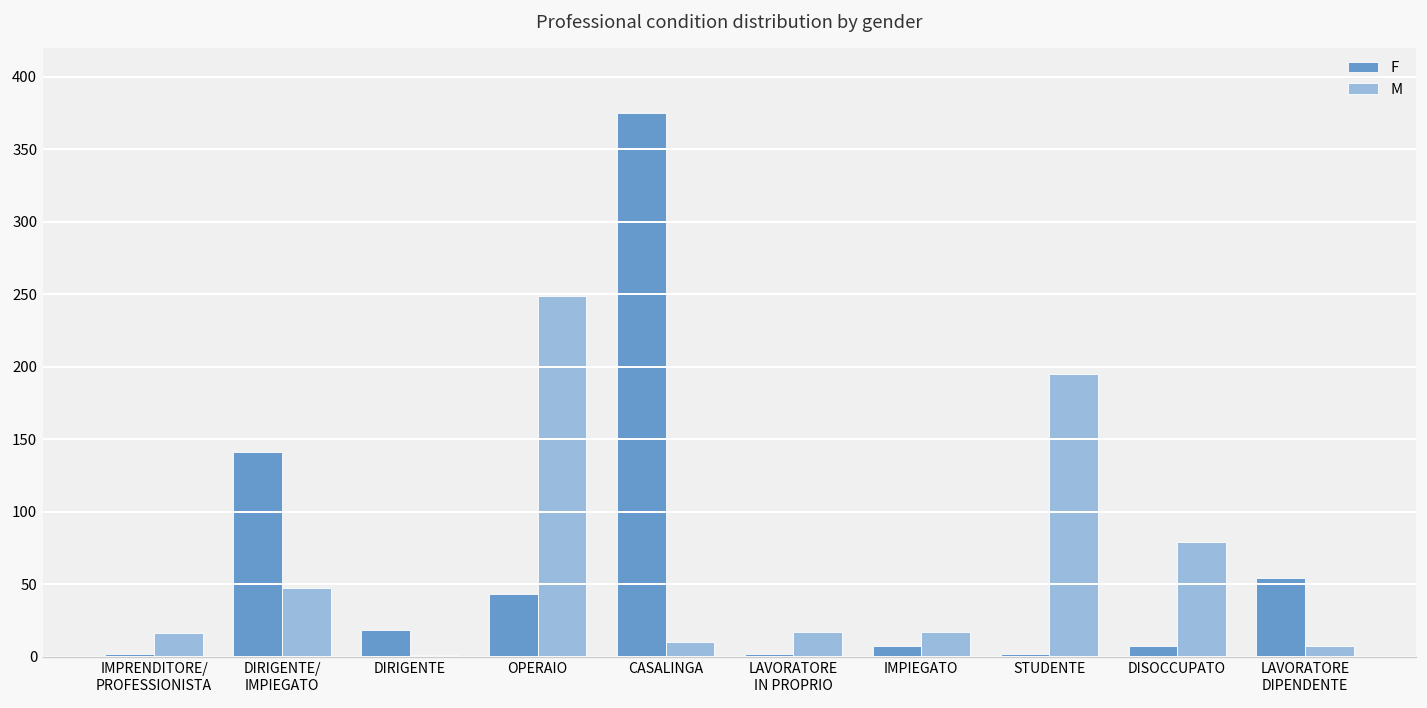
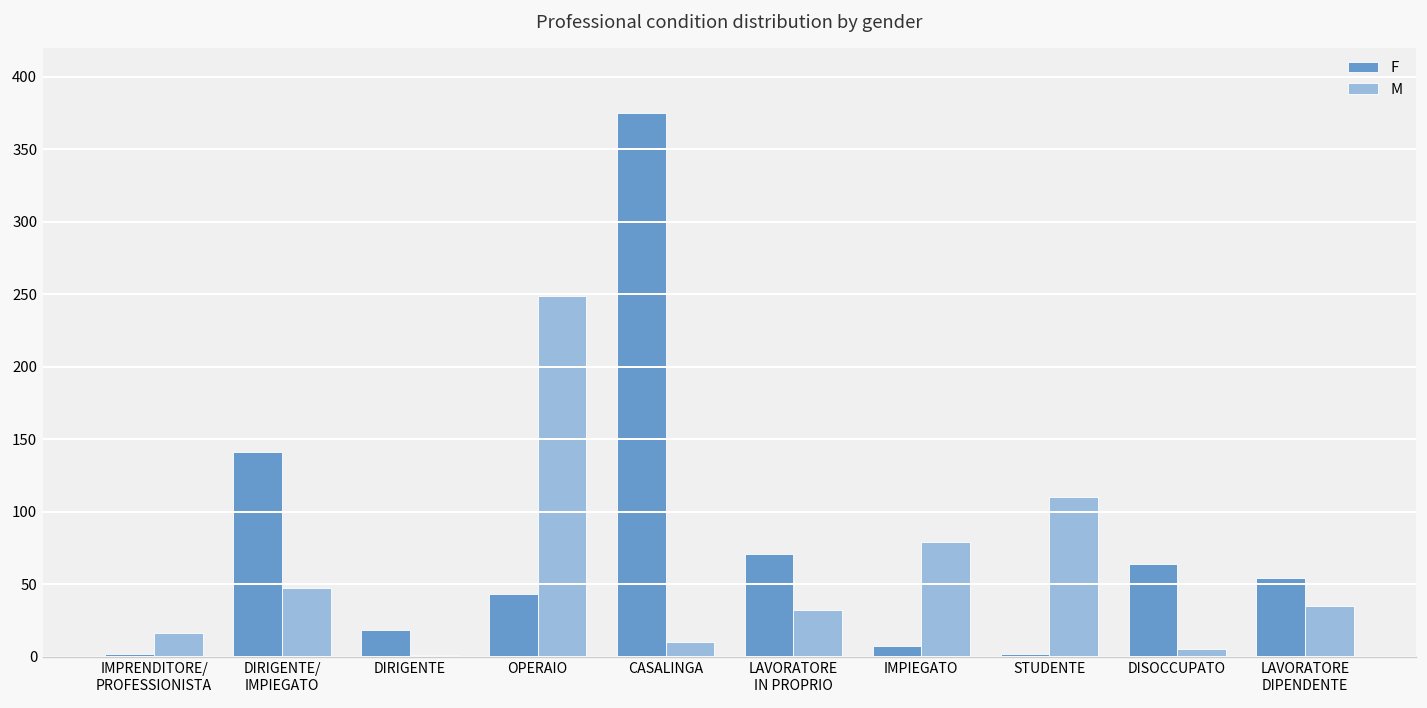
  {
    "F": {
      "DIRIGENTE/ IMPIEGATO": 141,
      "DIRIGENTE": 18,
      "OPERAIO": 43,
      "CASALINGA": 375,
-     "LAVORATORE IN PROPRIO": 2,
+     "LAVORATORE IN PROPRIO": 71,
      "IMPIEGATO": 7,
-     "DISOCCUPATO": 7,
+     "DISOCCUPATO": 64,
      "LAVORATORE DIPENDENTE": 54
    },
    "M": {
      "IMPRENDITORE/ PROFESSIONISTA": 16,
      "DIRIGENTE/ IMPIEGATO": 47,
      "OPERAIO": 249,
      "CASALINGA": 10,
-     "LAVORATORE IN PROPRIO": 17,
-     "IMPIEGATO": 17,
-     "STUDENTE": 195,
-     "DISOCCUPATO": 79,
-     "LAVORATORE DIPENDENTE": 7
+     "LAVORATORE IN PROPRIO": 32,
+     "IMPIEGATO": 79,
+     "STUDENTE": 110,
+     "DISOCCUPATO": 5,
+     "LAVORATORE DIPENDENTE": 35
    }
  }
